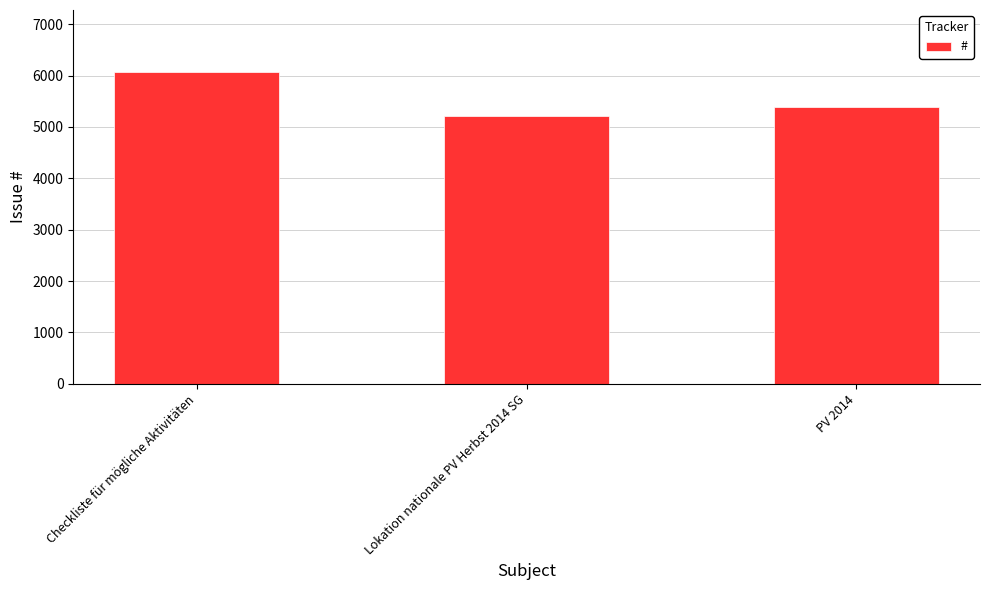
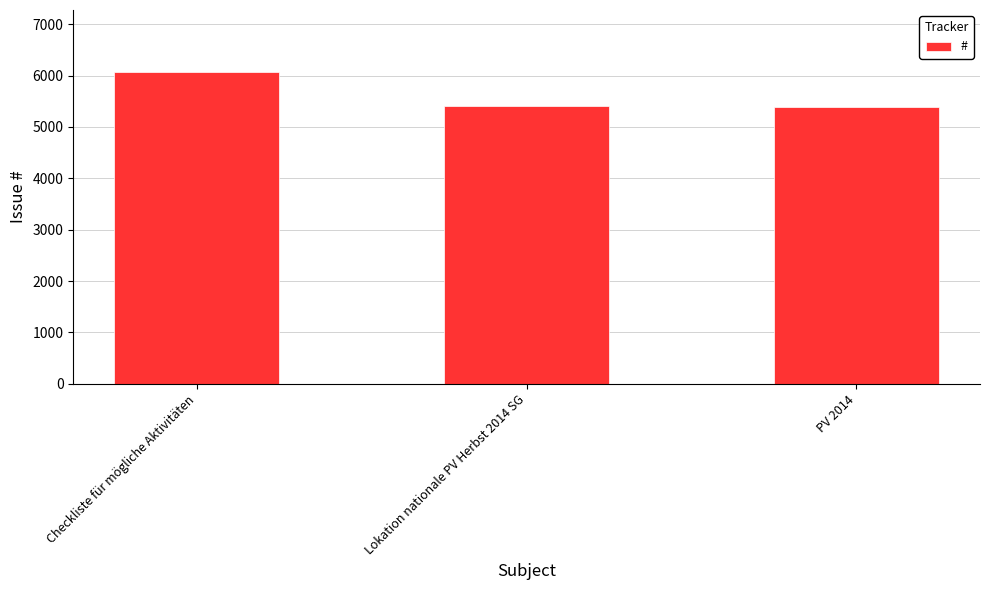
  {
    "Checkliste für mögliche Aktivitäten": 6100,
-   "Lokation nationale PV Herbst 2014 SG": 5200,
+   "Lokation nationale PV Herbst 2014 SG": 5400,
    "PV 2014": 5400
  }
